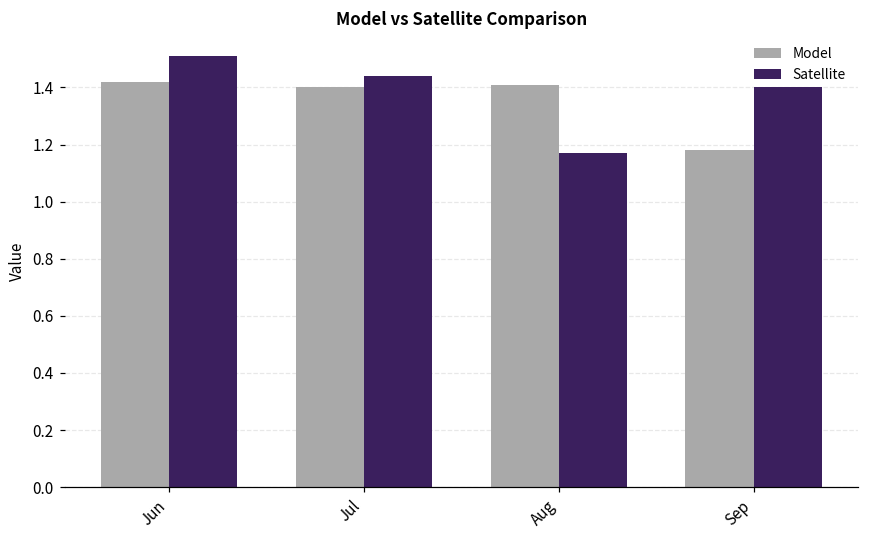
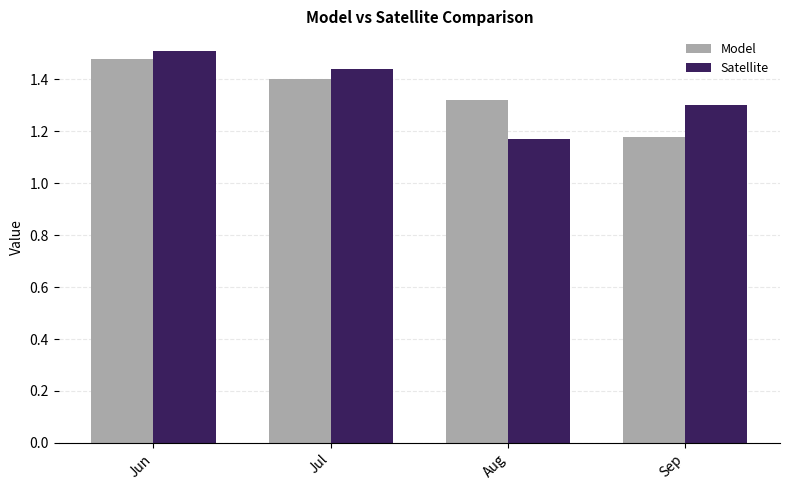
  {
    "Model": {
-     "Jun": 1.42,
+     "Jun": 1.48,
      "Jul": 1.40,
-     "Aug": 1.41,
+     "Aug": 1.32,
      "Sep": 1.18
    },
    "Satellite": {
      "Jun": 1.51,
      "Jul": 1.44,
      "Aug": 1.17,
-     "Sep": 1.4
+     "Sep": 1.3
    }
  }
